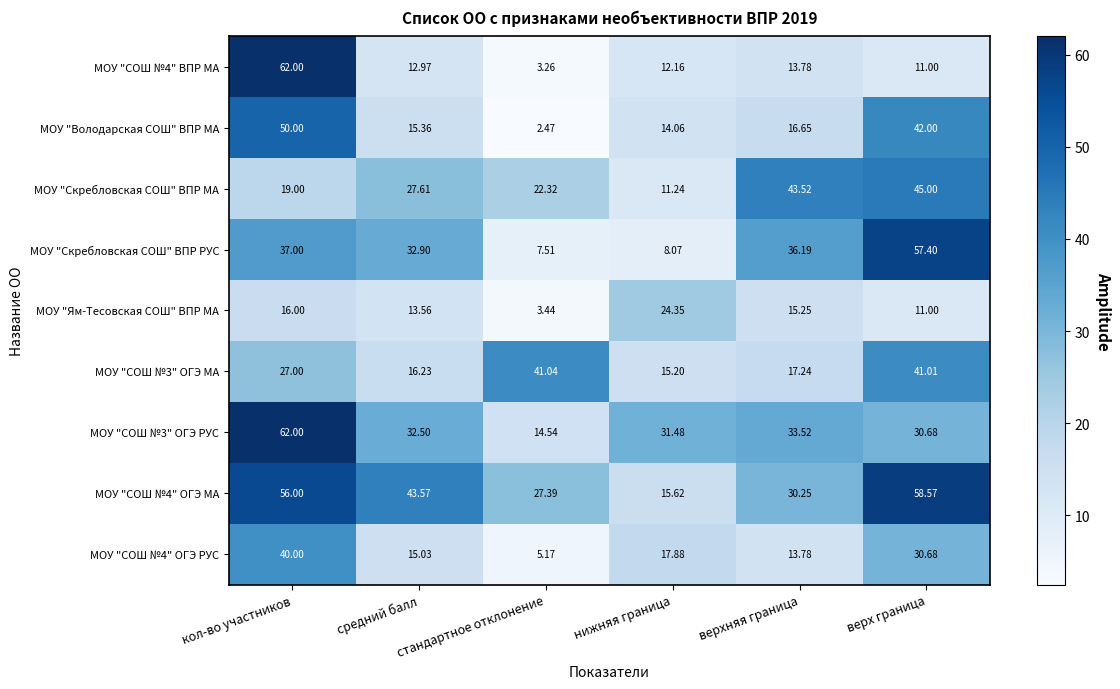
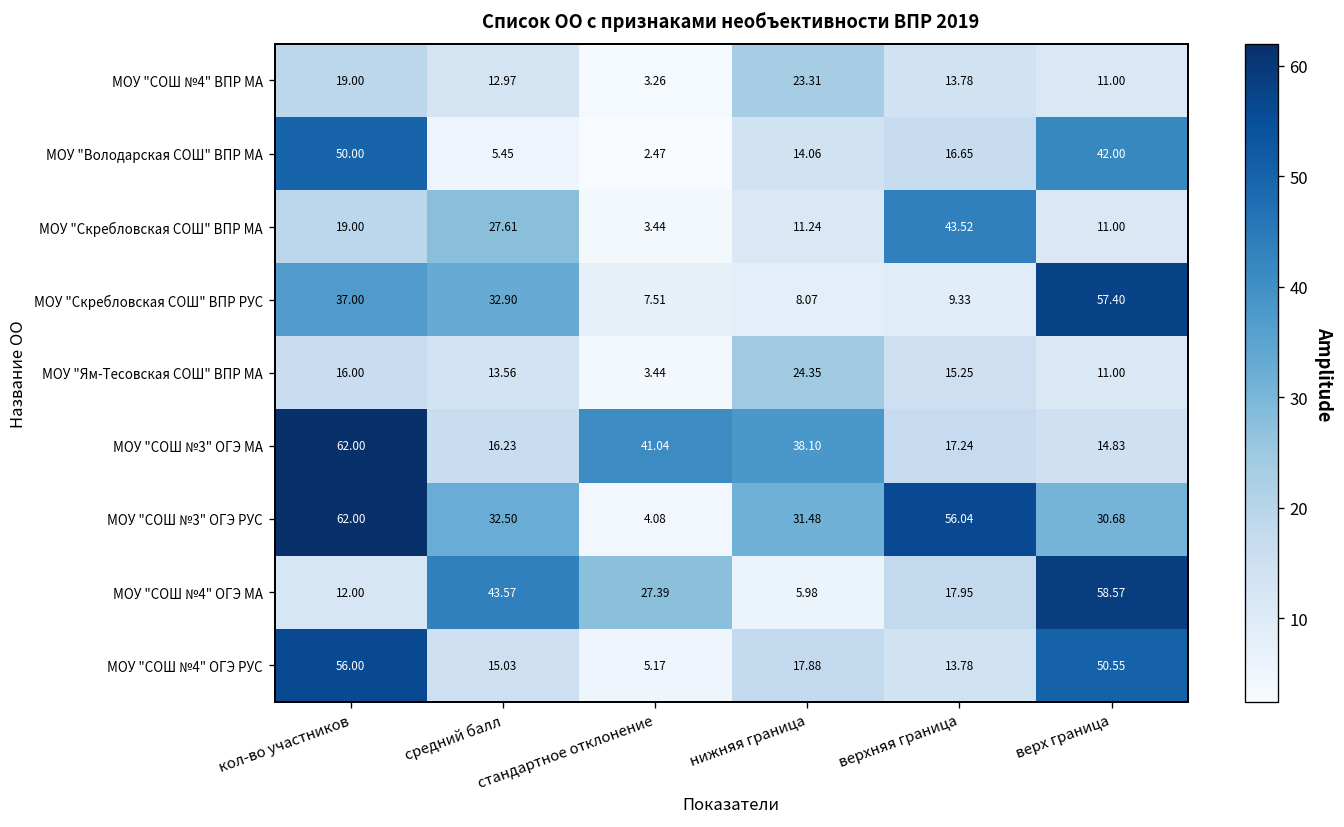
  {
    "МОУ \"СОШ №4\" ВПР МА": {
-     "кол-во участников": 62.00,
+     "кол-во участников": 19.00,
      "средний балл": 12.97,
      "стандартное отклонение": 3.26,
-     "нижняя граница": 12.16,
+     "нижняя граница": 23.31,
      "верхняя граница": 13.78,
      "верх граница": 11.00
    },
    "МОУ \"Володарская СОШ\" ВПР МА": {
      "кол-во участников": 50.00,
-     "средний балл": 15.36,
+     "средний балл": 5.45,
      "стандартное отклонение": 2.47,
      "нижняя граница": 14.06,
      "верхняя граница": 16.65,
      "верх граница": 42.00
    },
    "МОУ \"Скребловская СОШ\" ВПР МА": {
      "кол-во участников": 19.00,
      "средний балл": 27.61,
-     "стандартное отклонение": 22.32,
+     "стандартное отклонение": 3.44,
      "нижняя граница": 11.24,
      "верхняя граница": 43.52,
-     "верх граница": 45.00
+     "верх граница": 11.00
    },
    "МОУ \"Скребловская СОШ\" ВПР РУС": {
      "кол-во участников": 37.00,
      "средний балл": 32.90,
      "стандартное отклонение": 7.51,
      "нижняя граница": 8.07,
-     "верхняя граница": 36.19,
+     "верхняя граница": 9.33,
      "верх граница": 57.40
    },
    "МОУ \"Ям-Тесовская СОШ\" ВПР МА": {
      "кол-во участников": 16.00,
      "средний балл": 13.56,
      "стандартное отклонение": 3.44,
      "нижняя граница": 24.35,
      "верхняя граница": 15.25,
      "верх граница": 11.00
    },
    "МОУ \"СОШ №3\" ОГЭ МА": {
-     "кол-во участников": 27.00,
+     "кол-во участников": 62.00,
      "средний балл": 16.23,
      "стандартное отклонение": 41.04,
-     "нижняя граница": 15.20,
+     "нижняя граница": 38.10,
      "верхняя граница": 17.24,
-     "верх граница": 41.01
+     "верх граница": 14.83
    },
    "МОУ \"СОШ №3\" ОГЭ РУС": {
      "кол-во участников": 62.00,
      "средний балл": 32.50,
-     "стандартное отклонение": 14.54,
+     "стандартное отклонение": 4.08,
      "нижняя граница": 31.48,
-     "верхняя граница": 33.52,
+     "верхняя граница": 56.04,
      "верх граница": 30.68
    },
    "МОУ \"СОШ №4\" ОГЭ МА": {
-     "кол-во участников": 56.00,
+     "кол-во участников": 12.00,
      "средний балл": 43.57,
      "стандартное отклонение": 27.39,
-     "нижняя граница": 15.62,
-     "верхняя граница": 30.25,
+     "нижняя граница": 5.98,
+     "верхняя граница": 17.95,
      "верх граница": 58.57
    },
    "МОУ \"СОШ №4\" ОГЭ РУС": {
-     "кол-во участников": 40.00,
+     "кол-во участников": 56.00,
      "средний балл": 15.03,
      "стандартное отклонение": 5.17,
      "нижняя граница": 17.88,
      "верхняя граница": 13.78,
-     "верх граница": 30.68
+     "верх граница": 50.55
    }
  }
